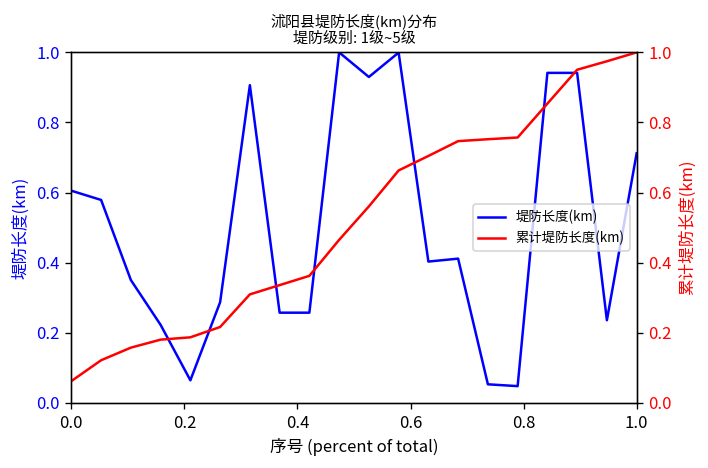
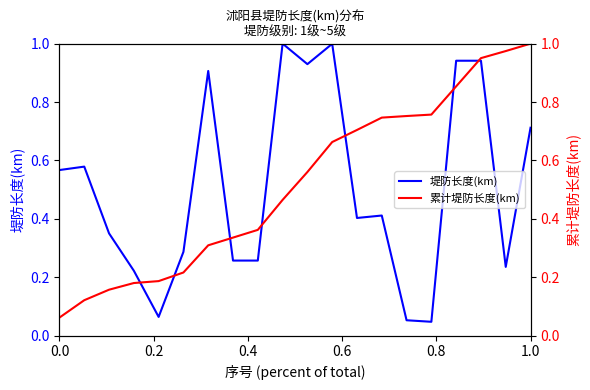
  {
    "堤防长度(km)": {
-     "0.0": 0.61,
+     "0.0": 0.57,
      "1.0": 0.71
    },
    "累计堤防长度(km)": {
      "0.0": 0.06,
      "1.0": 1.00
    }
  }
